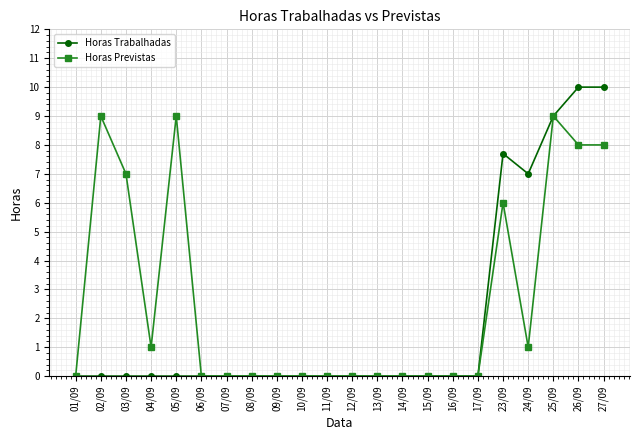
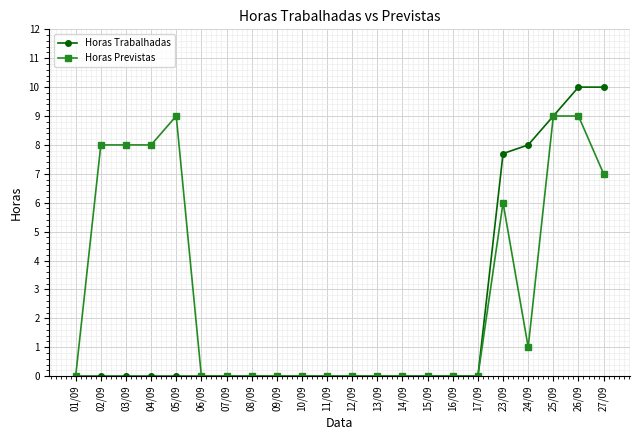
  {
    "Horas Trabalhadas": {
      "02/09": 0,
      "03/09": 0,
      "04/09": 0,
      "05/09": 0,
      "23/09": 7.7,
-     "24/09": 7,
+     "24/09": 8,
      "26/09": 10,
      "27/09": 10
    },
    "Horas Previstas": {
-     "02/09": 9,
-     "03/09": 7,
-     "04/09": 1,
+     "02/09": 8,
+     "03/09": 8,
+     "04/09": 8,
      "05/09": 9,
      "23/09": 6,
      "24/09": 1,
-     "26/09": 8,
-     "27/09": 8
+     "26/09": 9,
+     "27/09": 7
    }
  }
